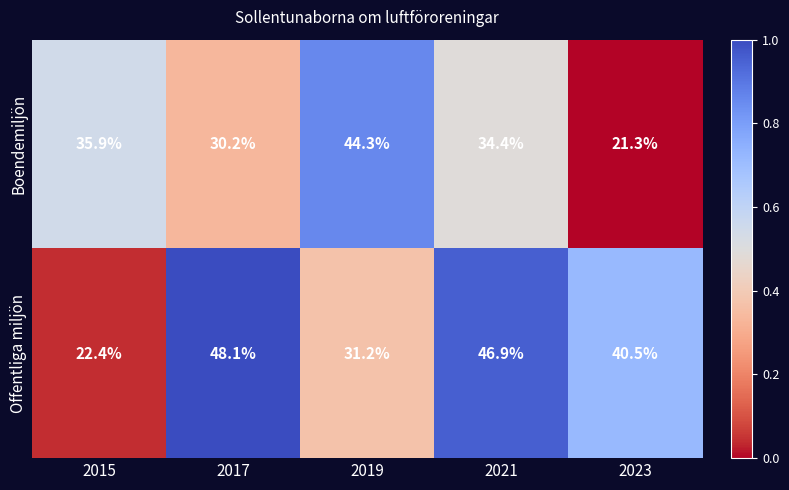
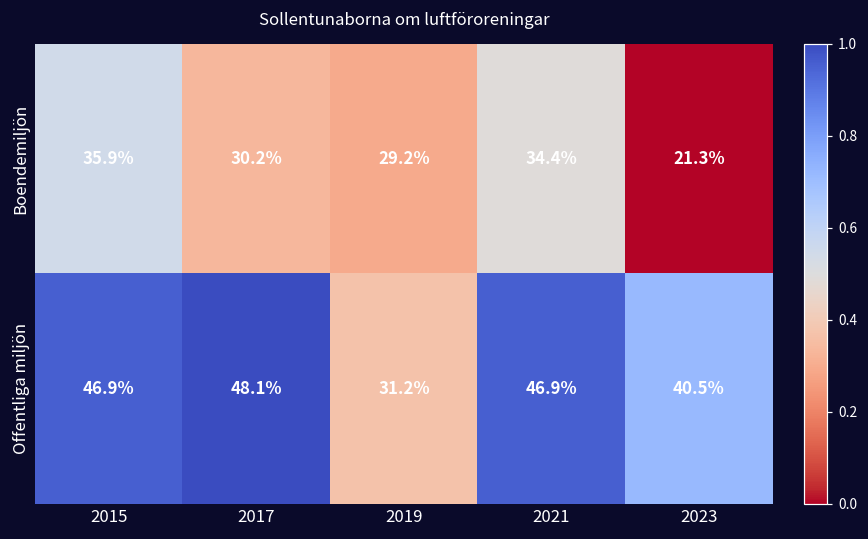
  {
    "Boendemiljön": {
      "2017": "30.2%",
-     "2019": "44.3%",
+     "2019": "29.2%",
      "2023": "21.3%"
    },
    "Offentliga miljön": {
-     "2015": "22.4%",
+     "2015": "46.9%",
      "2017": "48.1%",
      "2019": "31.2%",
      "2021": "46.9%",
      "2023": "40.5%"
    }
  }
